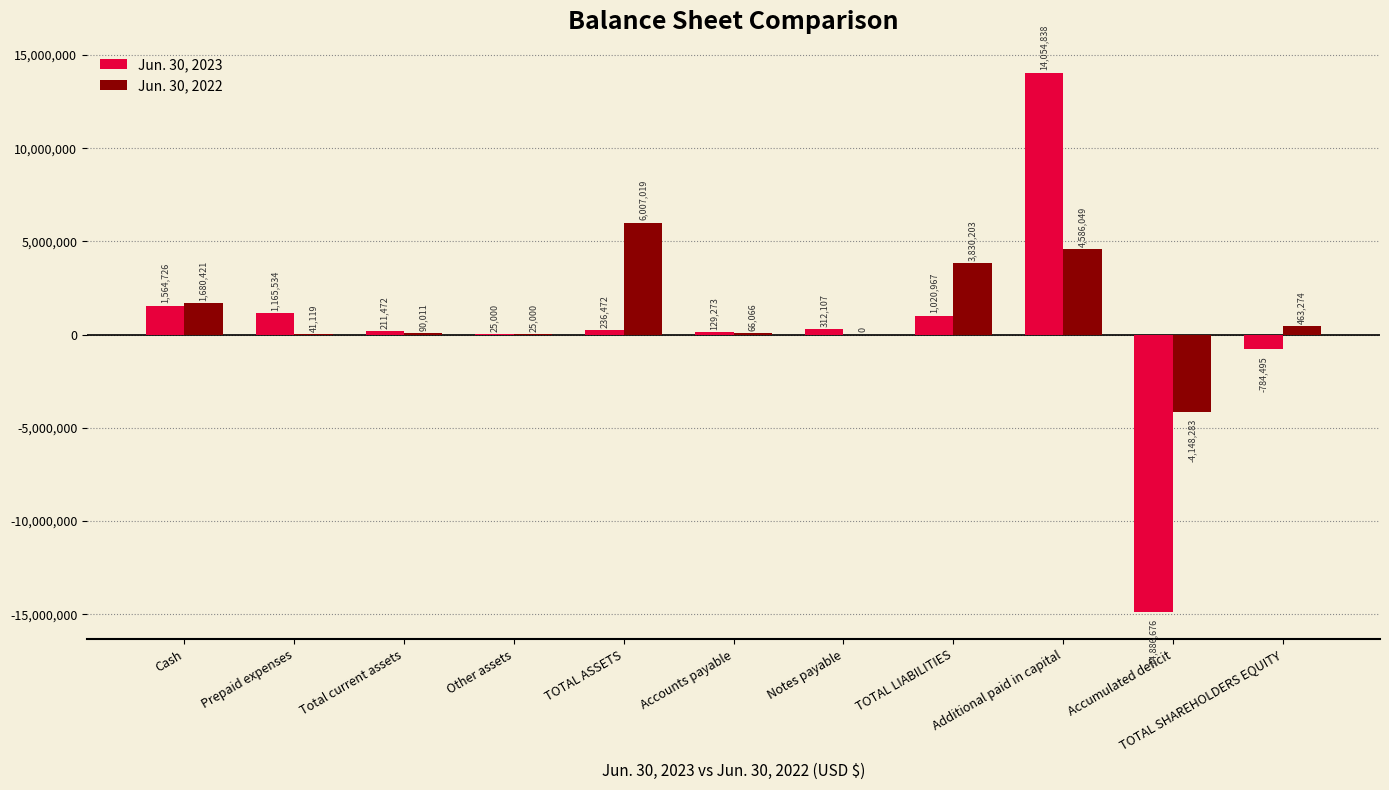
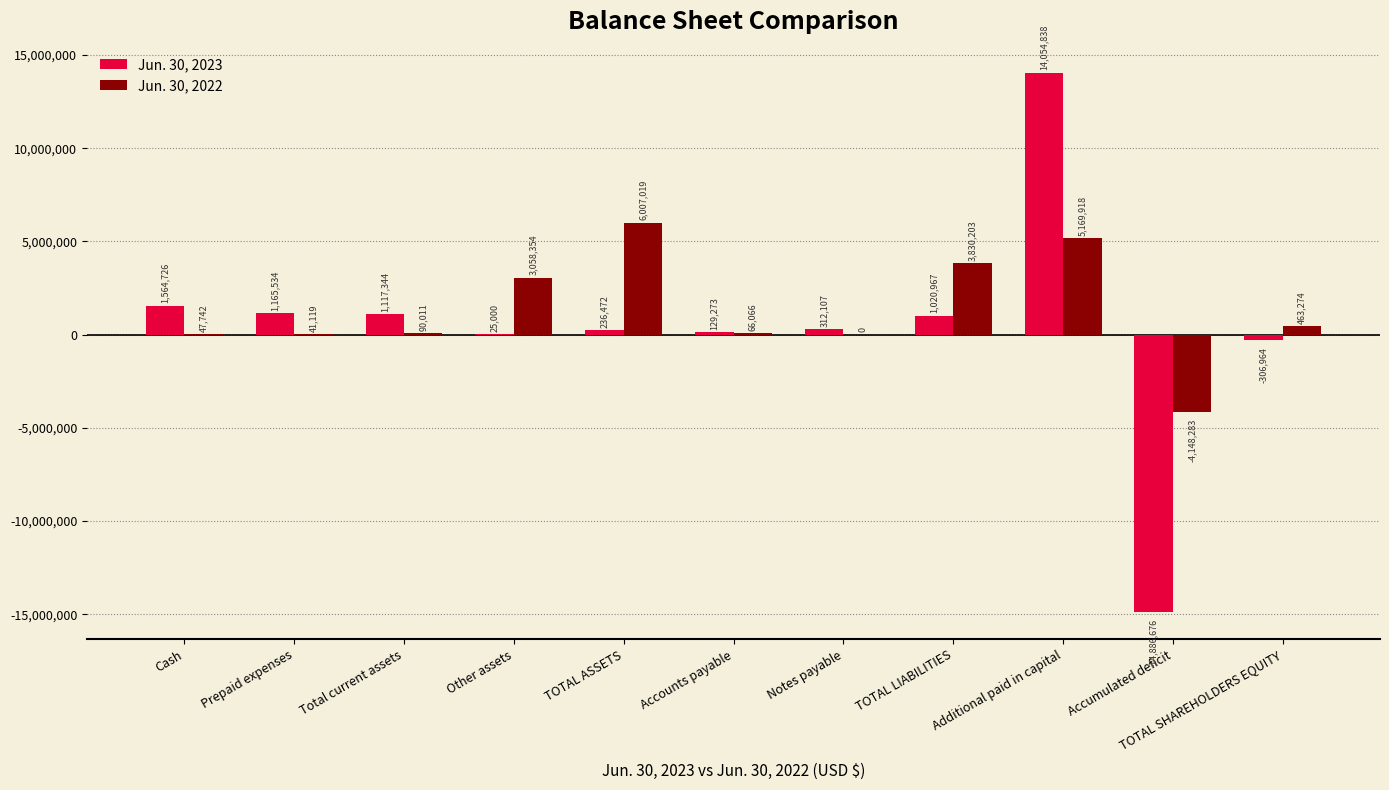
  {
    "Jun. 30, 2023": {
      "Cash": "1,564,726",
      "Prepaid expenses": "1,165,534",
-     "Total current assets": "211,472",
+     "Total current assets": "1,117,344",
      "Other assets": "25,000",
      "TOTAL ASSETS": "236,472",
      "Accounts payable": "129,273",
      "Notes payable": "312,107",
      "TOTAL LIABILITIES": "1,020,967",
      "Additional paid in capital": "14,054,838",
      "Accumulated deficit": "-14,886,676",
-     "TOTAL SHAREHOLDERS EQUITY": "-784,495"
+     "TOTAL SHAREHOLDERS EQUITY": "-306,964"
    },
    "Jun. 30, 2022": {
-     "Cash": "1,680,421",
+     "Cash": "47,742",
      "Prepaid expenses": "41,119",
      "Total current assets": "90,011",
-     "Other assets": "25,000",
+     "Other assets": "3,058,354",
      "TOTAL ASSETS": "6,007,019",
      "Accounts payable": "66,066",
      "Notes payable": "0",
      "TOTAL LIABILITIES": "3,830,203",
-     "Additional paid in capital": "4,586,049",
+     "Additional paid in capital": "5,169,918",
      "Accumulated deficit": "-4,148,283",
      "TOTAL SHAREHOLDERS EQUITY": "463,274"
    }
  }
